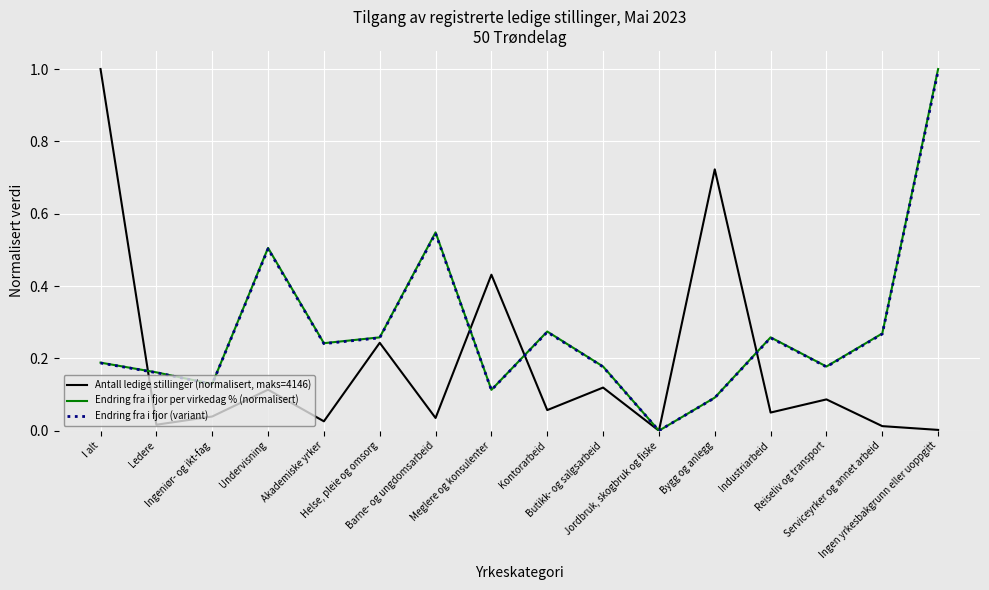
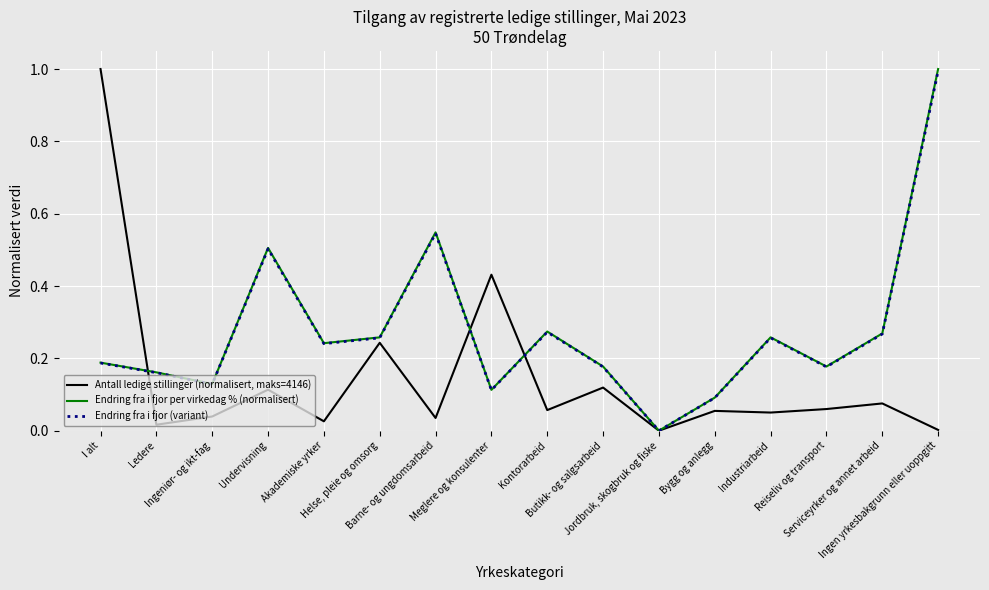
  {
    "Antall ledige stillinger (normalisert, maks=4146)": {
      "I alt": 1.00,
      "Akademiske yrker": 0.03,
      "Helse, pleie og omsorg": 0.24,
      "Barne- og ungdomsarbeid": 0.04,
      "Meglere og konsulenter": 0.43,
      "Kontorarbeid": 0.06,
      "Butikk- og salgsarbeid": 0.12,
-     "Bygg og anlegg": 0.72,
+     "Bygg og anlegg": 0.05,
      "Industriarbeid": 0.05,
-     "Reiseliv og transport": 0.09,
-     "Serviceyrker og annet arbeid": 0.01,
+     "Reiseliv og transport": 0.06,
+     "Serviceyrker og annet arbeid": 0.08,
      "Ingen yrkesbakgrunn eller uoppgitt": 0.00
    }
  }
